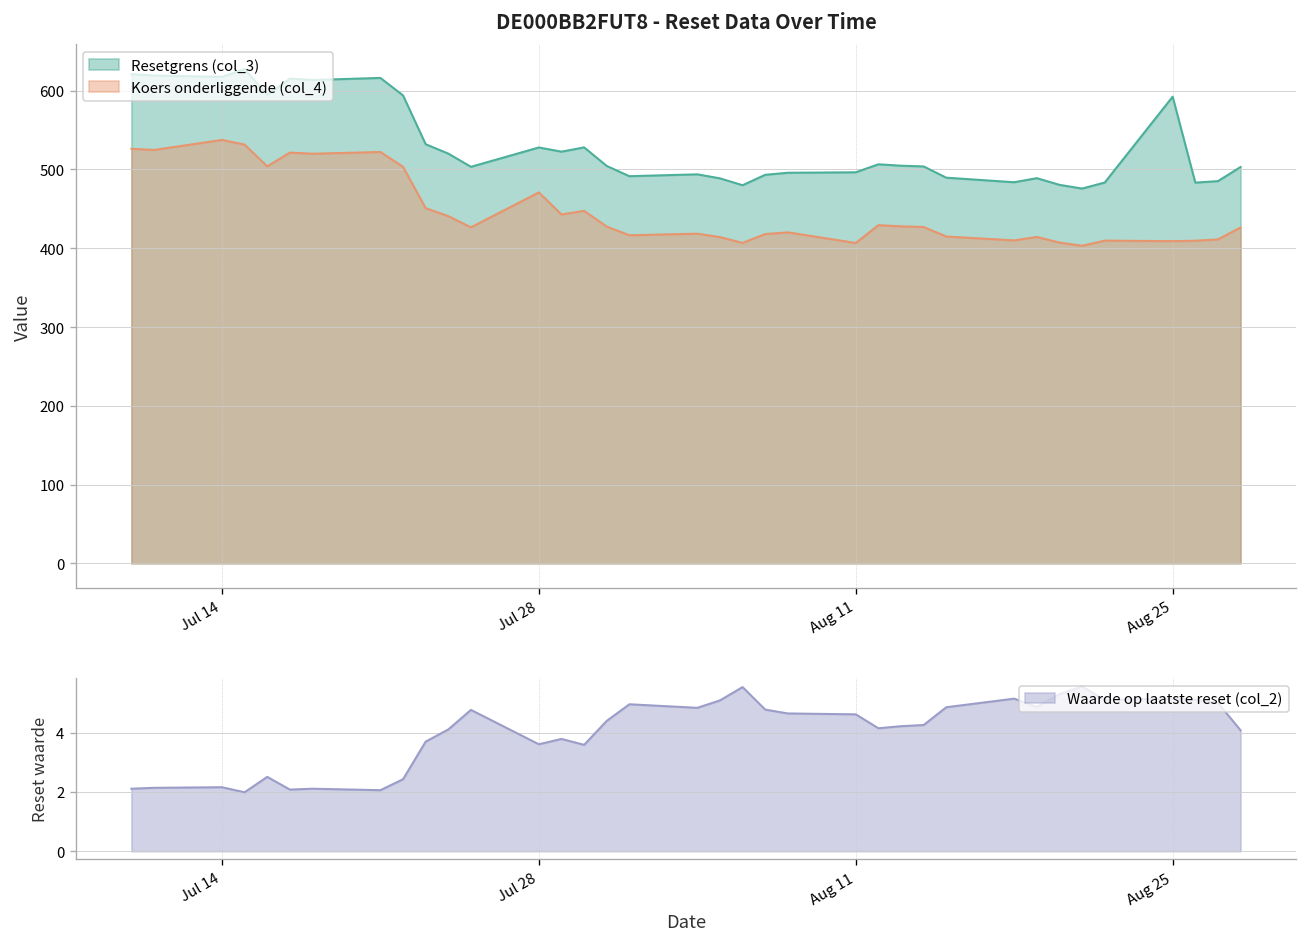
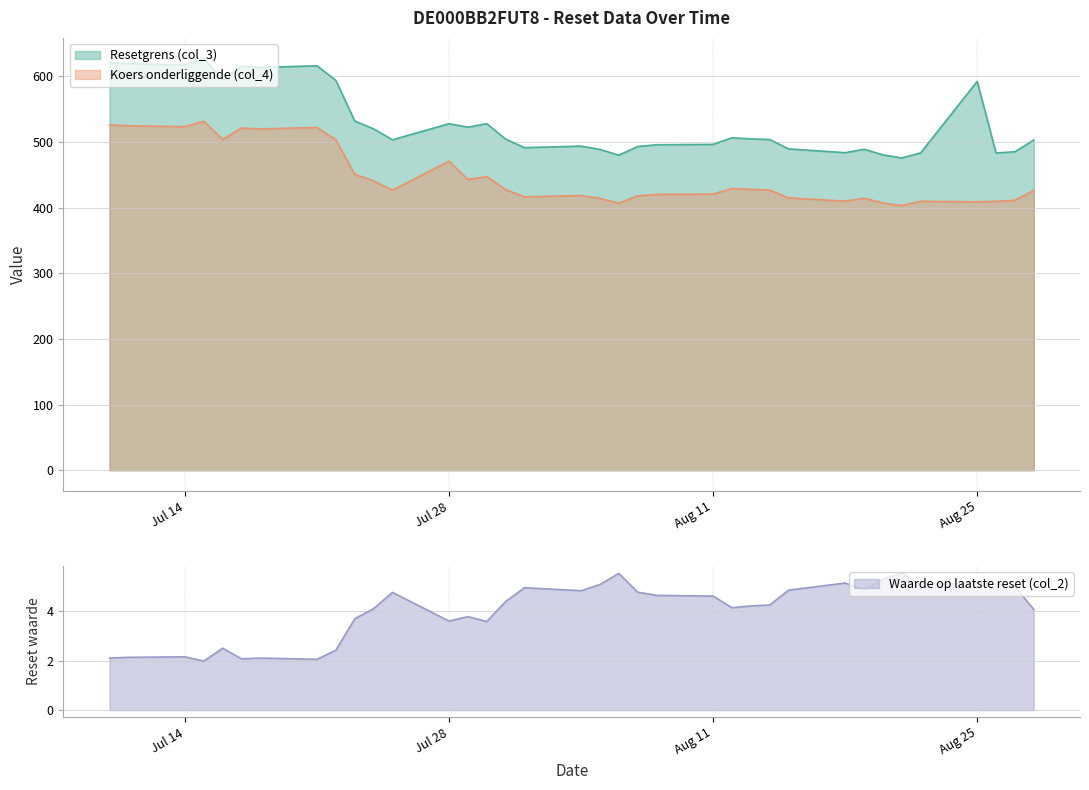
  {
    "DE000BB2FUT8 - Reset Data Over Time": {
      "Resetgrens (col_3)": {
        "Jul 28": 530,
        "Aug 11": 500,
        "Aug 25": 590
      },
      "Koers onderliggende (col_4)": {
-       "Jul 14": 540,
+       "Jul 14": 520,
        "Jul 28": 470,
-       "Aug 11": 410,
+       "Aug 11": 420,
        "Aug 25": 410
      }
    }
  }
